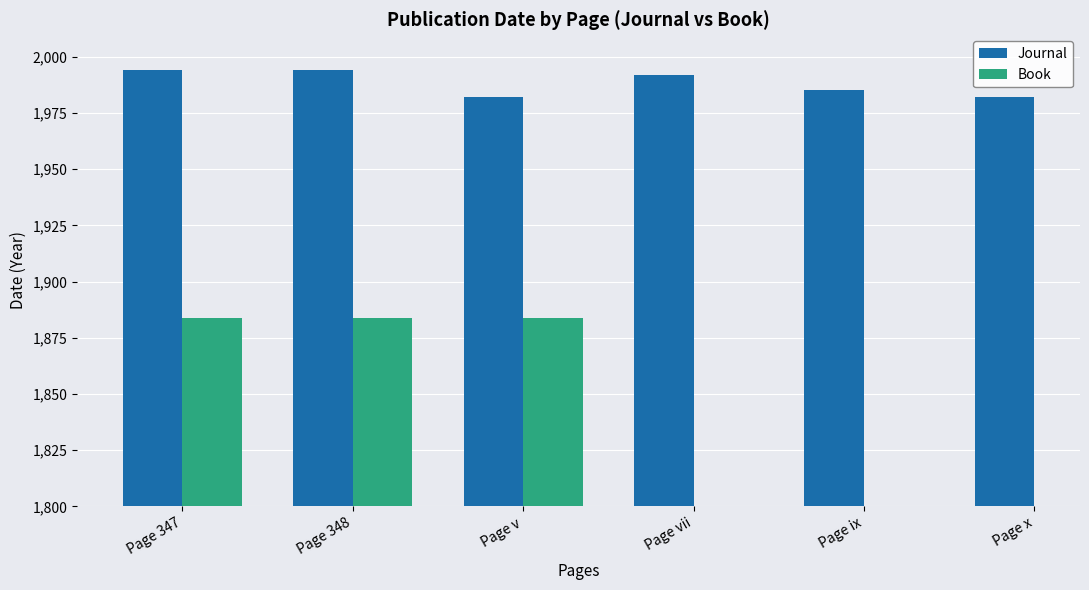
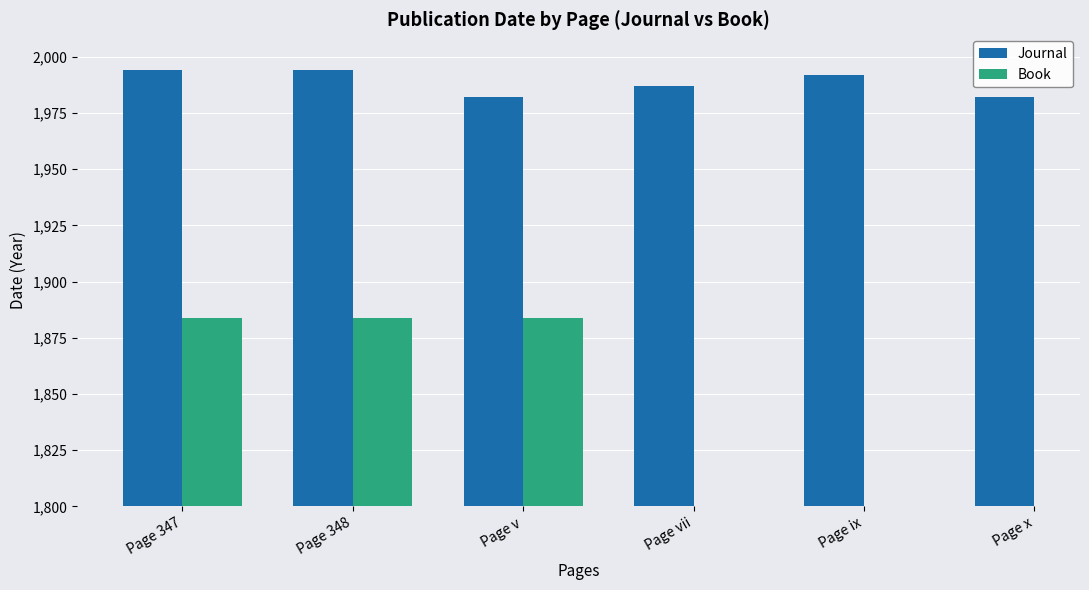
  {
    "Journal": {
      "Page 347": "1,994",
      "Page 348": "1,994",
      "Page v": "1,982",
-     "Page vii": "1,992",
-     "Page ix": "1,985",
+     "Page vii": "1,987",
+     "Page ix": "1,992",
      "Page x": "1,982"
    }
  }
